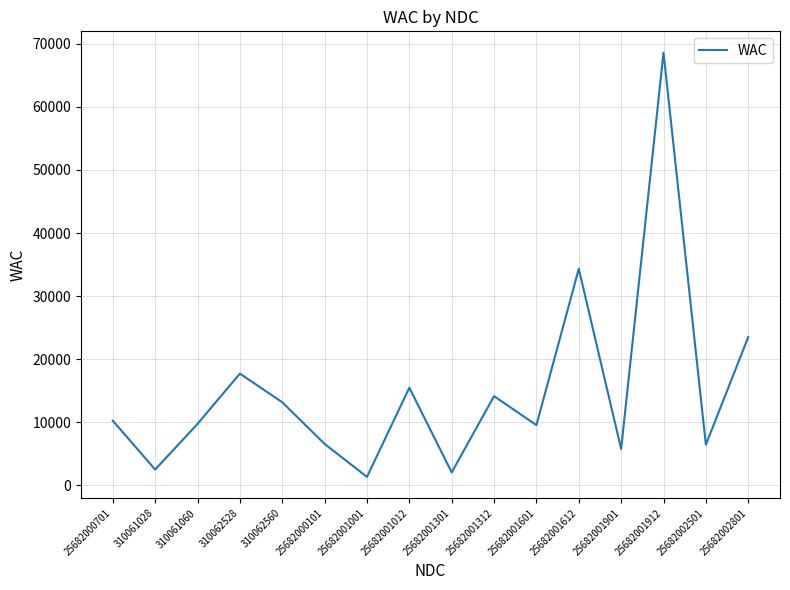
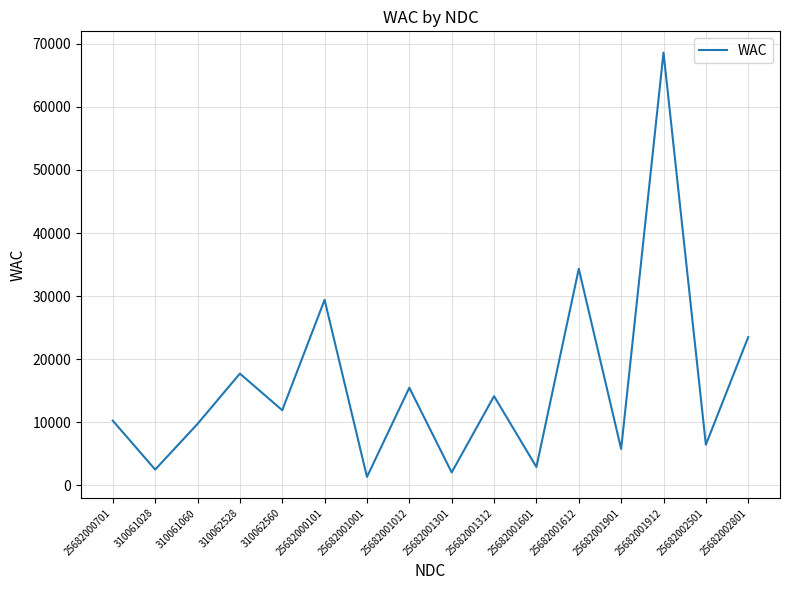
  {
    "25682000701": 10000,
    "310061028": 2000,
    "310061060": 10000,
    "310062528": 18000,
-   "310062560": 13000,
-   "25682000101": 7000,
+   "310062560": 12000,
+   "25682000101": 29000,
    "25682001001": 1000,
    "25682001012": 15000,
    "25682001301": 2000,
    "25682001312": 14000,
-   "25682001601": 10000,
+   "25682001601": 3000,
    "25682001612": 34000,
    "25682001901": 6000,
    "25682001912": 69000,
    "25682002501": 6000,
    "25682002801": 23000
  }
